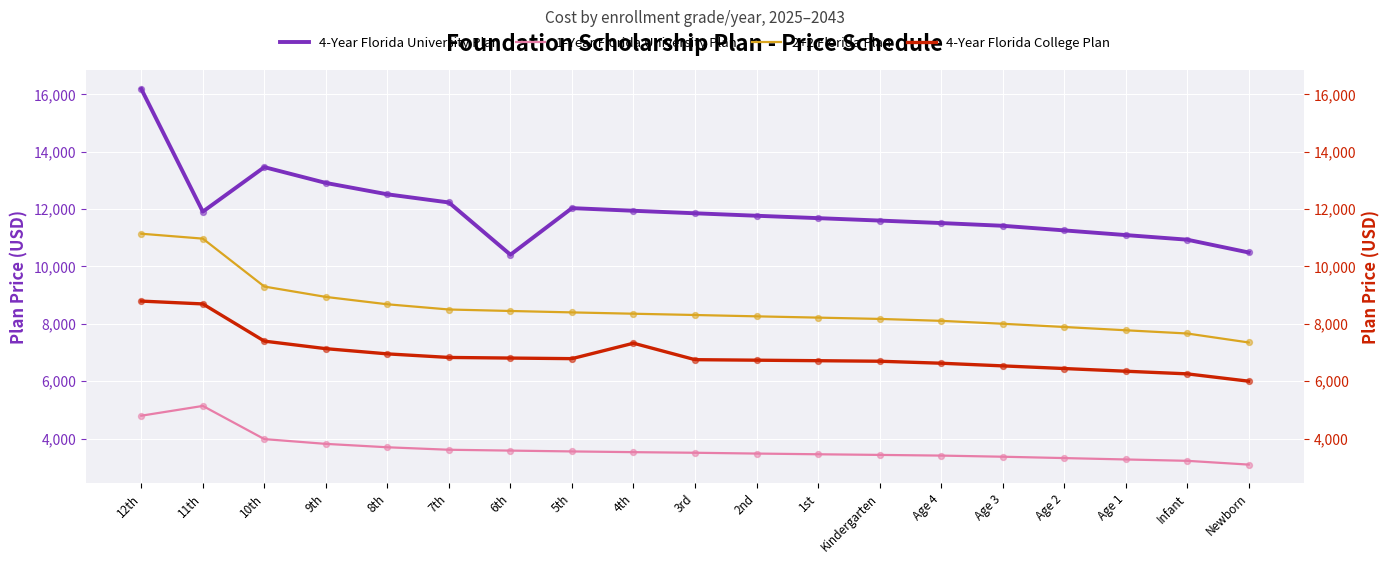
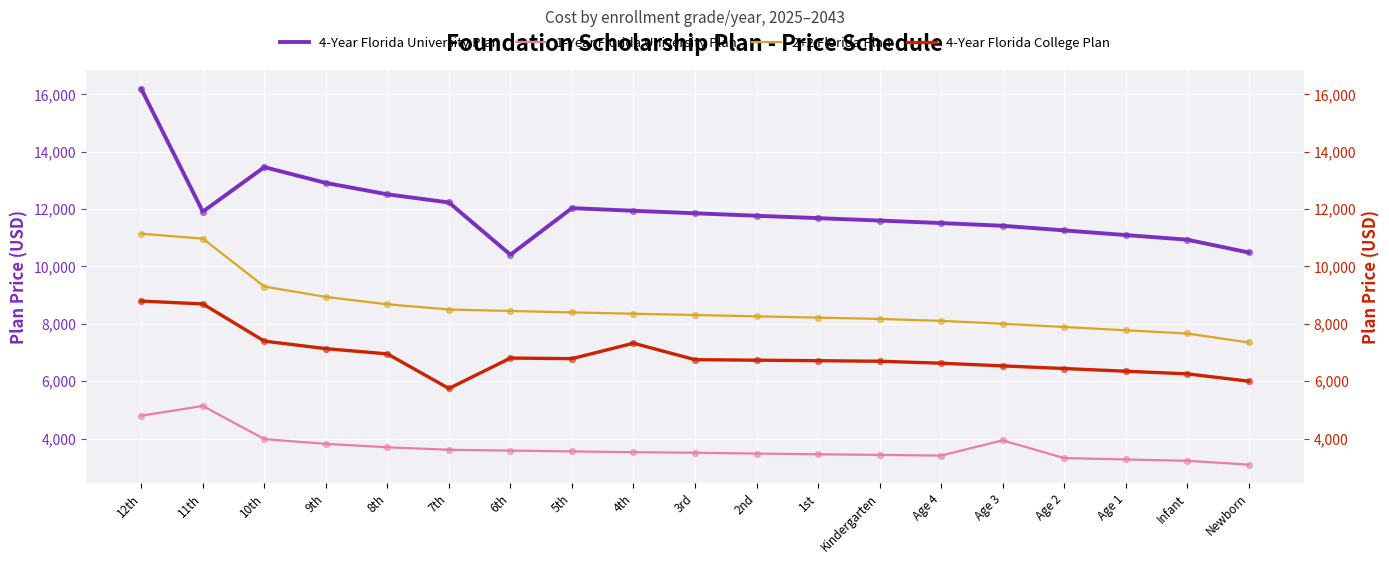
  {
    "4-Year Florida University Plan": {
      "12th": "16,200",
      "11th": "11,900",
      "10th": "13,500",
      "9th": "12,900",
      "8th": "12,500",
      "7th": "12,200",
      "6th": "10,400",
      "5th": "12,000",
      "4th": "11,900",
      "3rd": "11,900",
      "2nd": "11,800",
      "1st": "11,700",
      "Kindergarten": "11,600",
      "Age 4": "11,500",
      "Age 3": "11,400",
      "Age 2": "11,300",
      "Age 1": "11,100",
      "Infant": "10,900",
      "Newborn": "10,500"
    },
    "1-Year Florida University Plan": {
      "12th": "4,800",
      "11th": "5,100",
      "10th": "4,000",
      "9th": "3,800",
      "8th": "3,700",
      "7th": "3,600",
      "6th": "3,600",
      "5th": "3,600",
      "4th": "3,500",
      "3rd": "3,500",
      "2nd": "3,500",
      "1st": "3,500",
      "Kindergarten": "3,400",
      "Age 4": "3,400",
-     "Age 3": "3,400",
+     "Age 3": "3,900",
      "Age 2": "3,300",
      "Age 1": "3,300",
      "Infant": "3,200",
      "Newborn": "3,100"
    },
    "2+2 Florida Plan": {
      "12th": "11,100",
      "11th": "11,000",
      "10th": "9,300",
      "9th": "8,900",
      "8th": "8,700",
      "7th": "8,500",
      "6th": "8,400",
      "5th": "8,400",
      "4th": "8,400",
      "3rd": "8,300",
      "2nd": "8,300",
      "1st": "8,200",
      "Kindergarten": "8,200",
      "Age 4": "8,100",
      "Age 3": "8,000",
      "Age 2": "7,900",
      "Age 1": "7,800",
      "Infant": "7,700",
      "Newborn": "7,300"
    },
    "4-Year Florida College Plan": {
      "12th": "8,800",
      "11th": "8,700",
      "10th": "7,400",
      "9th": "7,100",
      "8th": "7,000",
-     "7th": "6,800",
+     "7th": "5,700",
      "6th": "6,800",
      "5th": "6,800",
      "4th": "7,300",
      "3rd": "6,800",
      "2nd": "6,700",
      "1st": "6,700",
      "Kindergarten": "6,700",
      "Age 4": "6,600",
      "Age 3": "6,500",
      "Age 2": "6,400",
      "Age 1": "6,300",
      "Infant": "6,300",
      "Newborn": "6,000"
    }
  }
